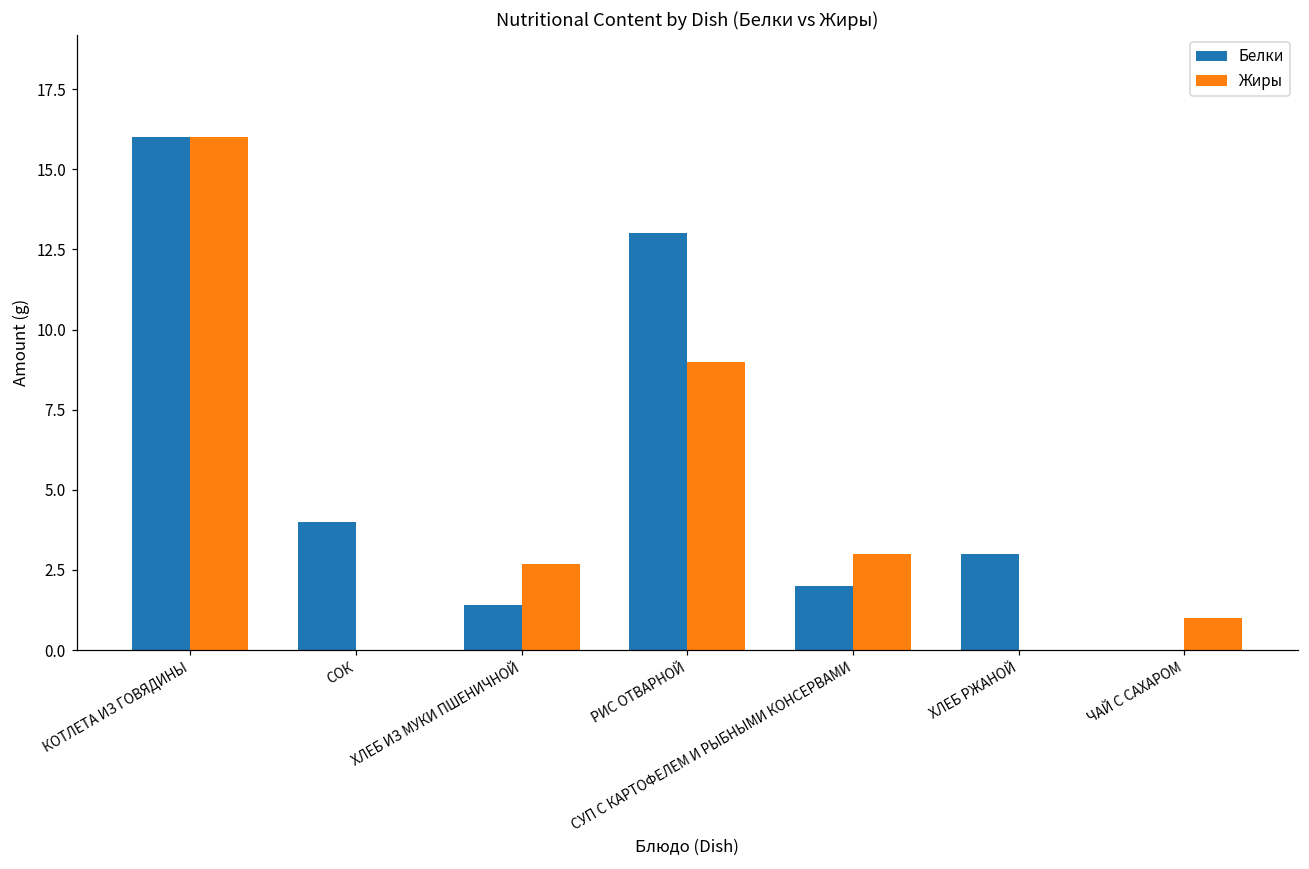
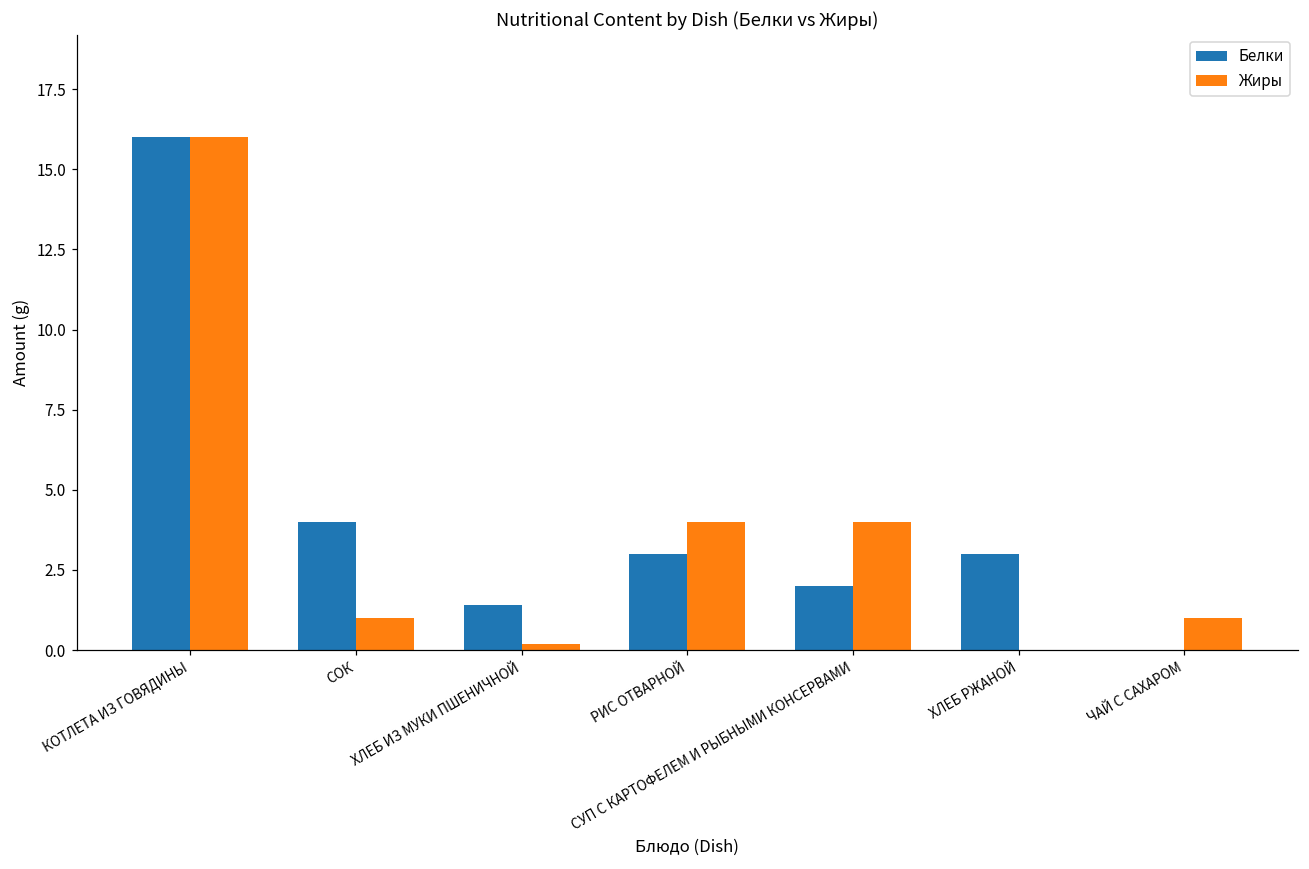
  {
    "Белки": {
      "КОТЛЕТА ИЗ ГОВЯДИНЫ": 16,
      "СОК": 4,
      "ХЛЕБ ИЗ МУКИ ПШЕНИЧНОЙ": 1.4,
-     "РИС ОТВАРНОЙ": 13,
+     "РИС ОТВАРНОЙ": 3,
      "СУП С КАРТОФЕЛЕМ И РЫБНЫМИ КОНСЕРВАМИ": 2,
      "ХЛЕБ РЖАНОЙ": 3,
      "ЧАЙ С САХАРОМ": 0
    },
    "Жиры": {
      "КОТЛЕТА ИЗ ГОВЯДИНЫ": 16.0,
-     "СОК": 0,
-     "ХЛЕБ ИЗ МУКИ ПШЕНИЧНОЙ": 2.7,
-     "РИС ОТВАРНОЙ": 9,
-     "СУП С КАРТОФЕЛЕМ И РЫБНЫМИ КОНСЕРВАМИ": 3,
+     "СОК": 1,
+     "ХЛЕБ ИЗ МУКИ ПШЕНИЧНОЙ": 0.2,
+     "РИС ОТВАРНОЙ": 4,
+     "СУП С КАРТОФЕЛЕМ И РЫБНЫМИ КОНСЕРВАМИ": 4,
      "ХЛЕБ РЖАНОЙ": 0.0,
      "ЧАЙ С САХАРОМ": 1.0
    }
  }
